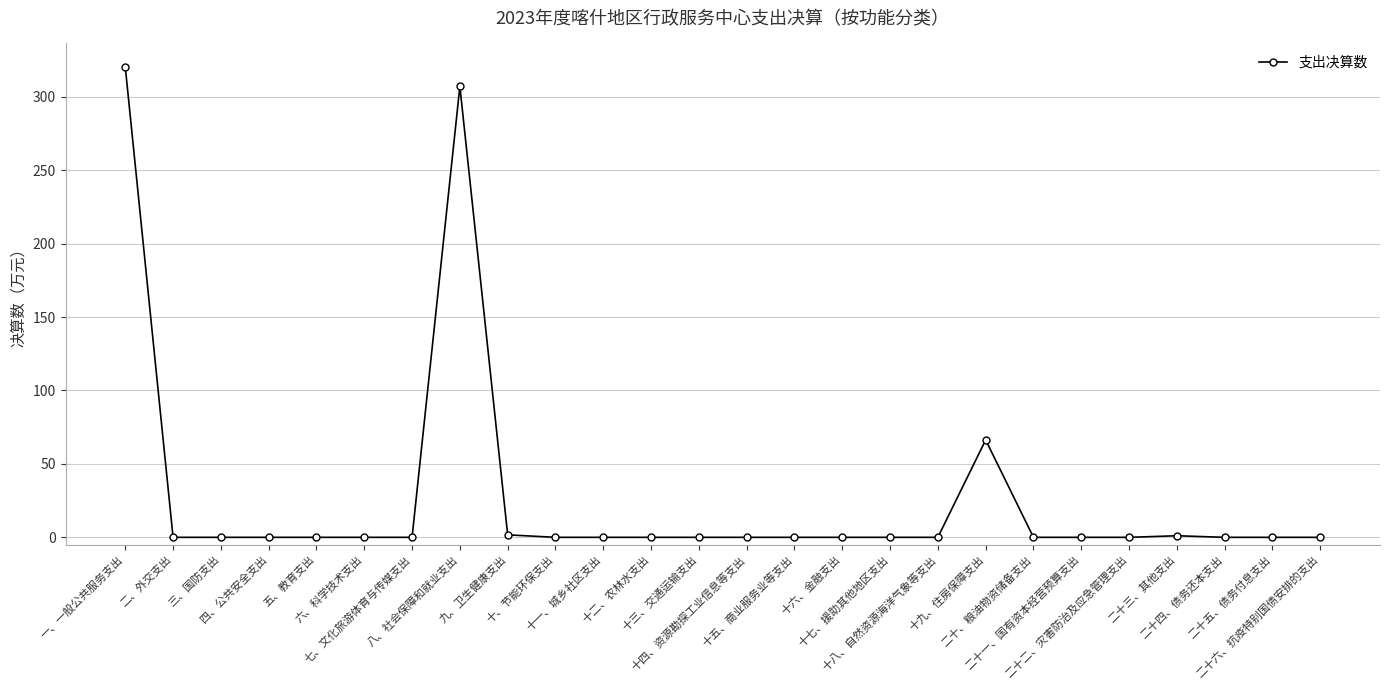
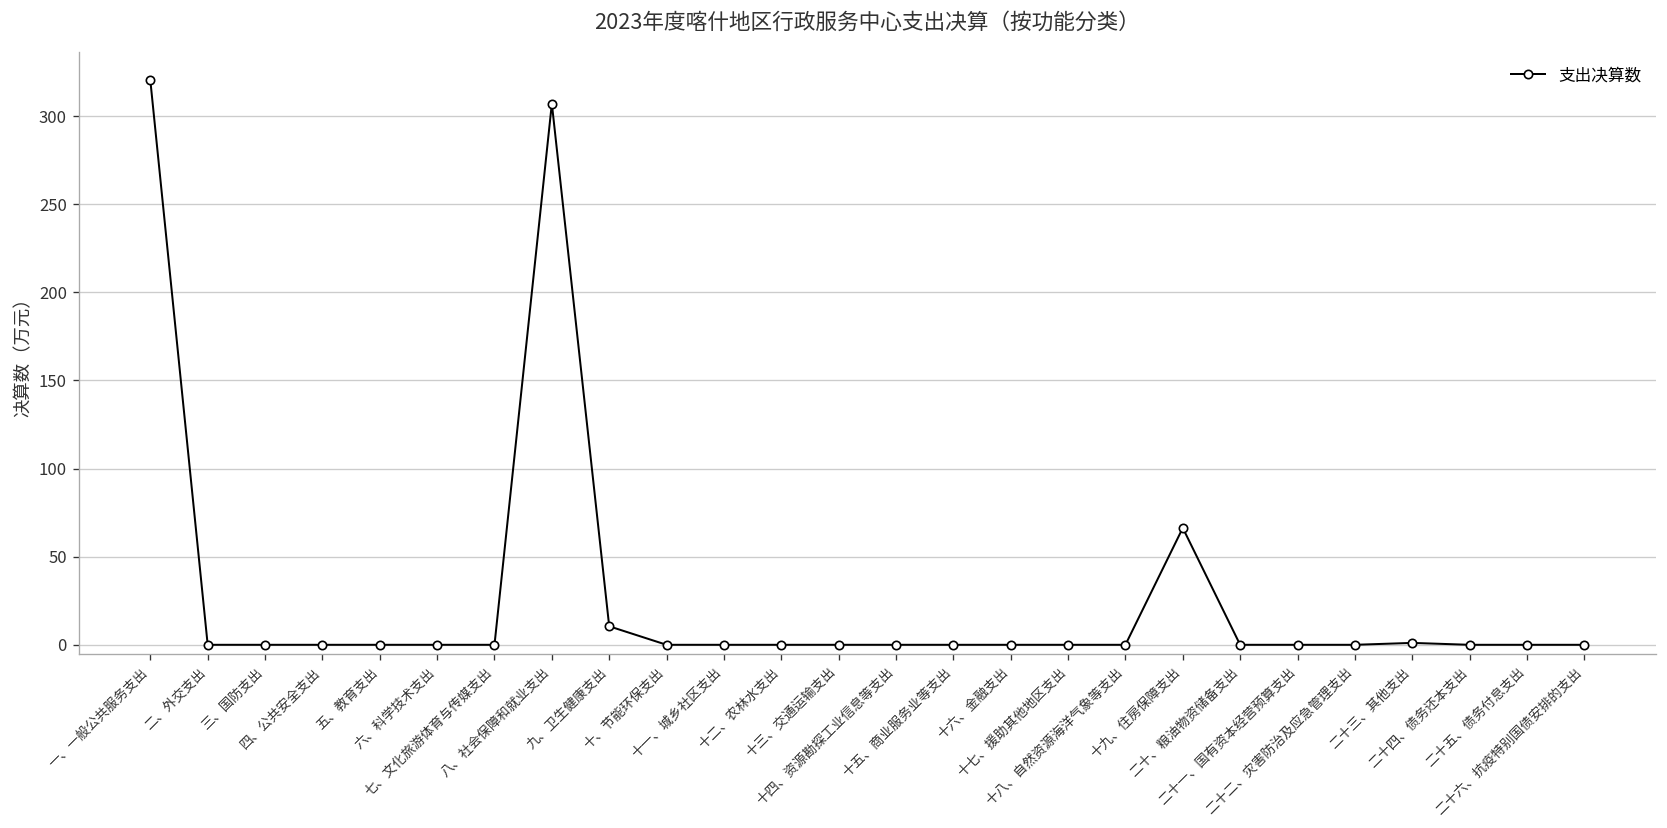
  {
    "一、一般公共服务支出": 320,
    "二、外交支出": 0,
    "三、国防支出": 0,
    "四、公共安全支出": 0,
    "五、教育支出": 0,
    "六、科学技术支出": 0,
    "七、文化旅游体育与传媒支出": 0,
    "八、社会保障和就业支出": 307,
-   "九、卫生健康支出": 2,
+   "九、卫生健康支出": 11,
    "十、节能环保支出": 0,
    "十一、城乡社区支出": 0,
    "十二、农林水支出": 0,
    "十三、交通运输支出": 0,
    "十四、资源勘探工业信息等支出": 0,
    "十五、商业服务业等支出": 0,
    "十六、金融支出": 0,
    "十七、援助其他地区支出": 0,
    "十八、自然资源海洋气象等支出": 0,
    "十九、住房保障支出": 66,
    "二十、粮油物资储备支出": 0,
    "二十一、国有资本经营预算支出": 0,
    "二十二、灾害防治及应急管理支出": 0,
    "二十三、其他支出": 1,
    "二十四、债务还本支出": 0,
    "二十五、债务付息支出": 0,
    "二十六、抗疫特别国债安排的支出": 0
  }
